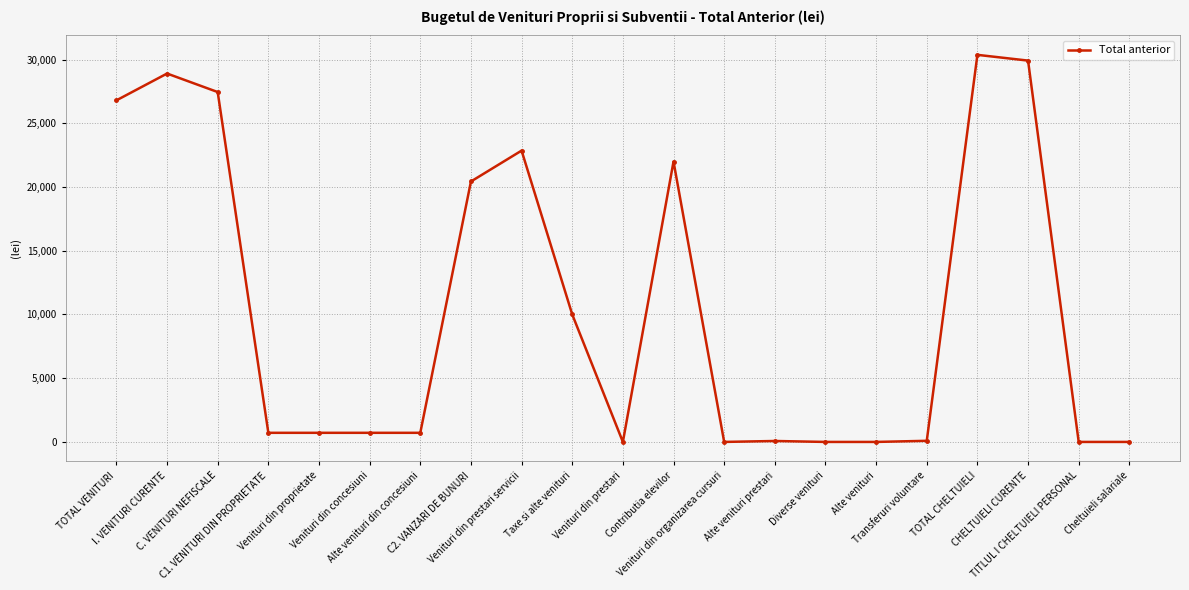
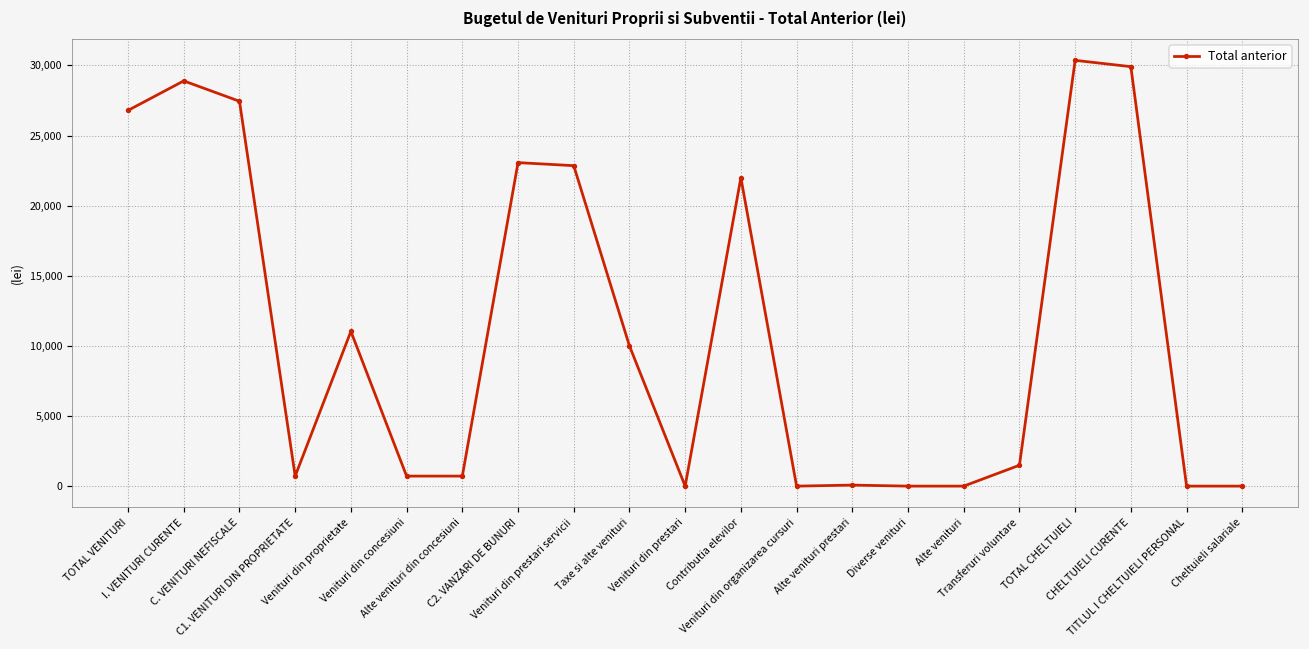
  {
    "TOTAL VENITURI": "26,800",
    "I. VENITURI CURENTE": "28,900",
    "C. VENITURI NEFISCALE": "27,400",
    "C1. VENITURI DIN PROPRIETATE": "700",
-   "Venituri din proprietate": "700",
+   "Venituri din proprietate": "11,000",
    "Venituri din concesiuni": "700",
    "Alte venituri din concesiuni": "700",
-   "C2. VANZARI DE BUNURI": "20,400",
+   "C2. VANZARI DE BUNURI": "23,100",
    "Venituri din prestari servicii": "22,900",
    "Taxe si alte venituri": "10,000",
    "Venituri din prestari": "0",
    "Contributia elevilor": "22,000",
    "Venituri din organizarea cursuri": "0",
    "Alte venituri prestari": "100",
    "Diverse venituri": "0",
    "Alte venituri": "0",
-   "Transferuri voluntare": "100",
+   "Transferuri voluntare": "1,500",
    "TOTAL CHELTUIELI": "30,400",
    "CHELTUIELI CURENTE": "29,900",
    "TITLUL I CHELTUIELI PERSONAL": "0",
    "Cheltuieli salariale": "0"
  }
